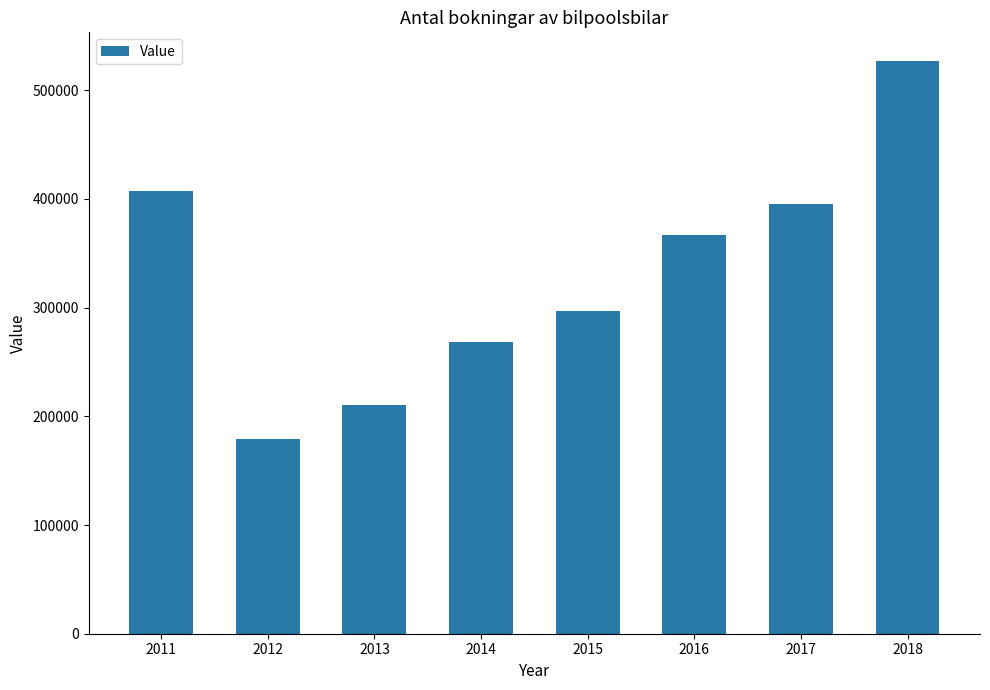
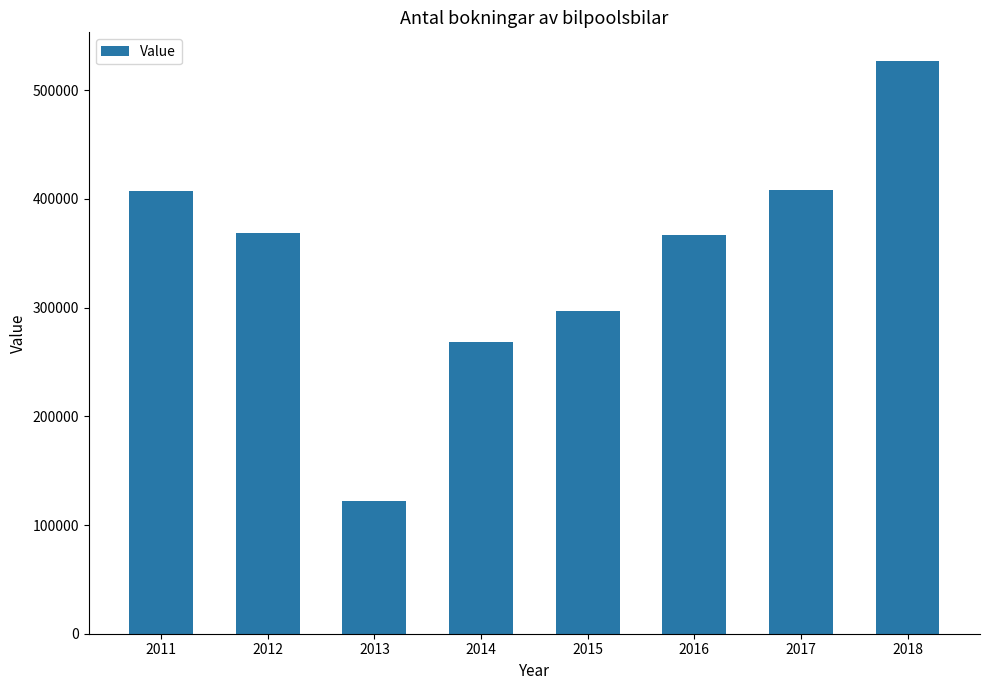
  {
    "2011": 408000,
-   "2012": 179000,
-   "2013": 210000,
+   "2012": 369000,
+   "2013": 122000,
    "2014": 268000,
    "2015": 297000,
    "2016": 367000,
-   "2017": 396000,
+   "2017": 408000,
    "2018": 527000
  }
